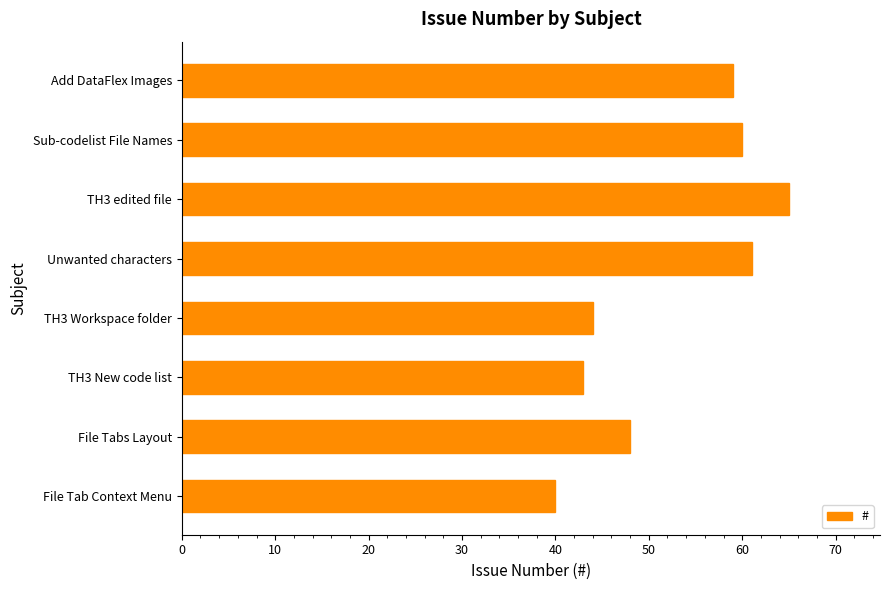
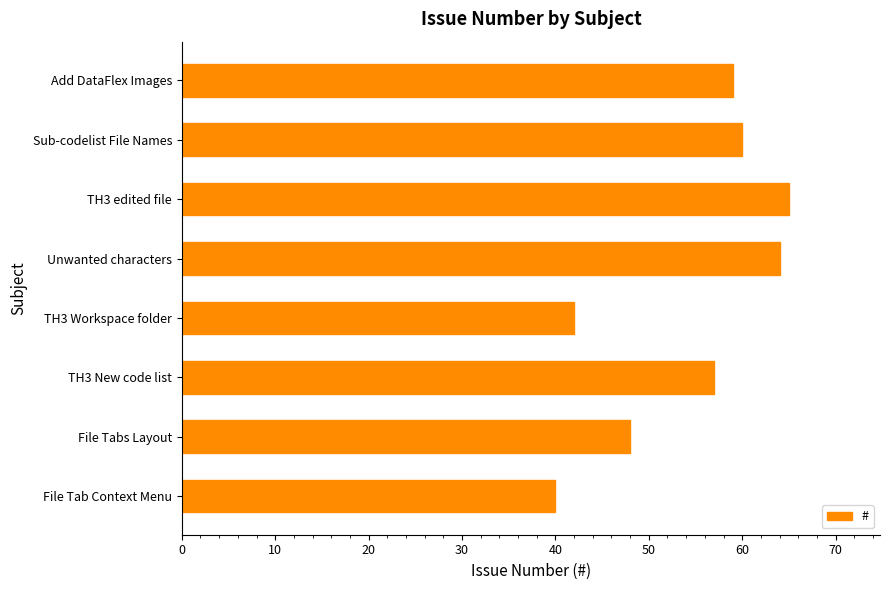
  {
    "Add DataFlex Images": 59,
    "Sub-codelist File Names": 60,
    "TH3 edited file": 65,
-   "Unwanted characters": 61,
-   "TH3 Workspace folder": 44,
-   "TH3 New code list": 43,
+   "Unwanted characters": 64,
+   "TH3 Workspace folder": 42,
+   "TH3 New code list": 57,
    "File Tabs Layout": 48,
    "File Tab Context Menu": 40
  }
